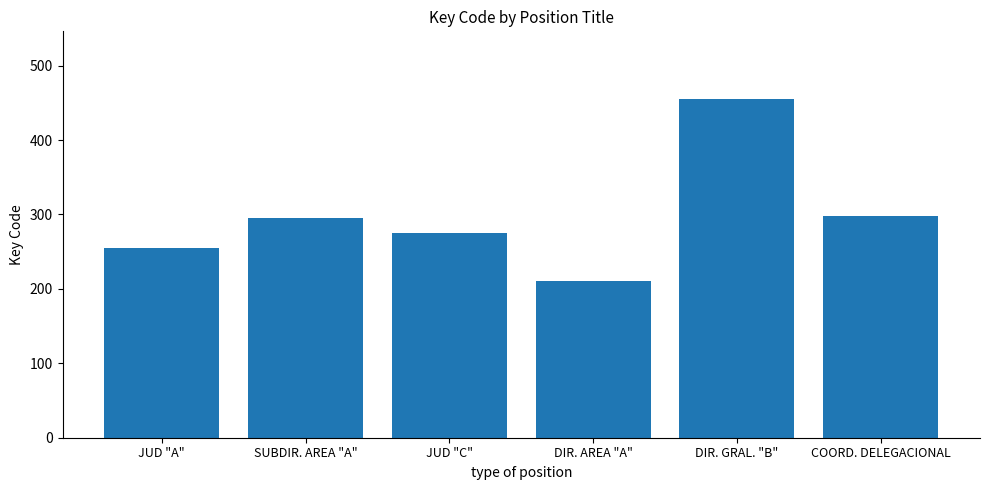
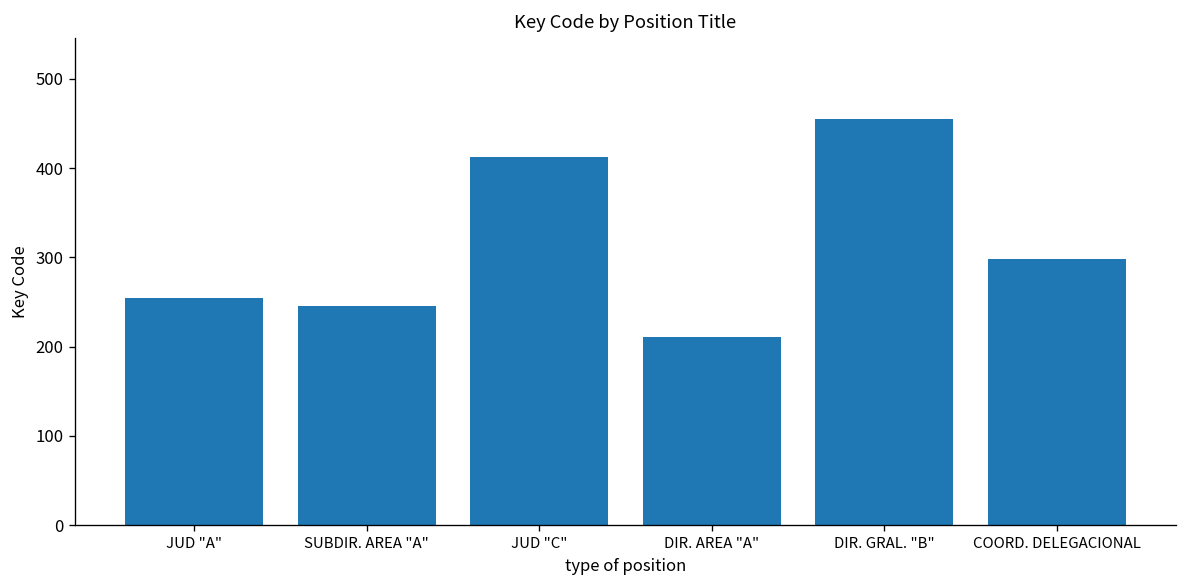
  {
    "JUD \"A\"": 260,
-   "SUBDIR. AREA \"A\"": 300,
-   "JUD \"C\"": 280,
+   "SUBDIR. AREA \"A\"": 250,
+   "JUD \"C\"": 410,
    "DIR. AREA \"A\"": 210,
    "DIR. GRAL. \"B\"": 460,
    "COORD. DELEGACIONAL": 300
  }
